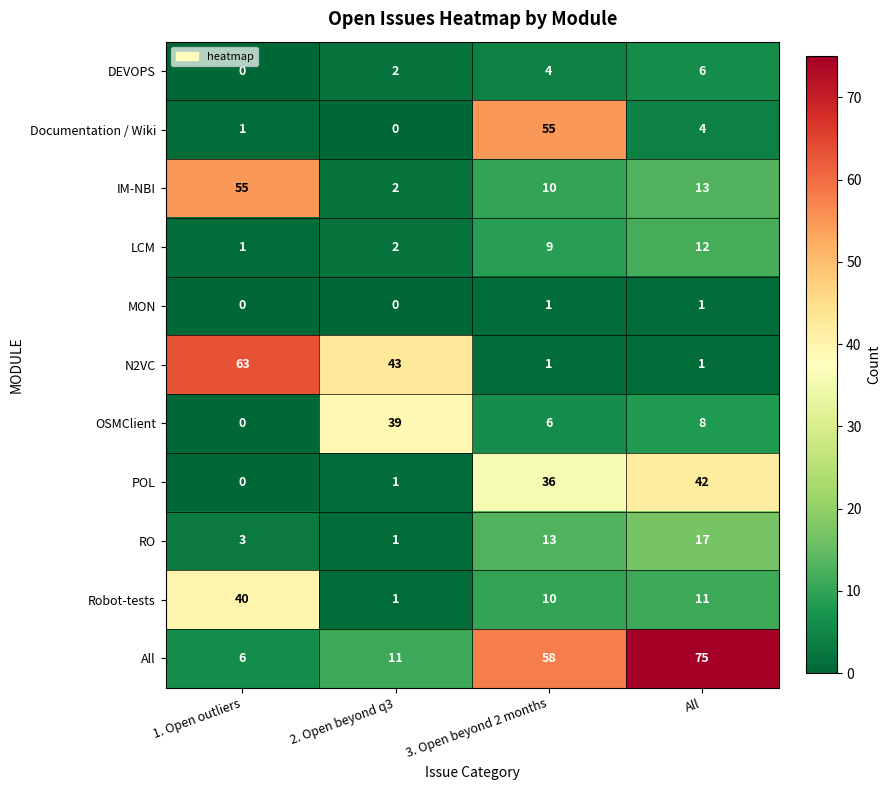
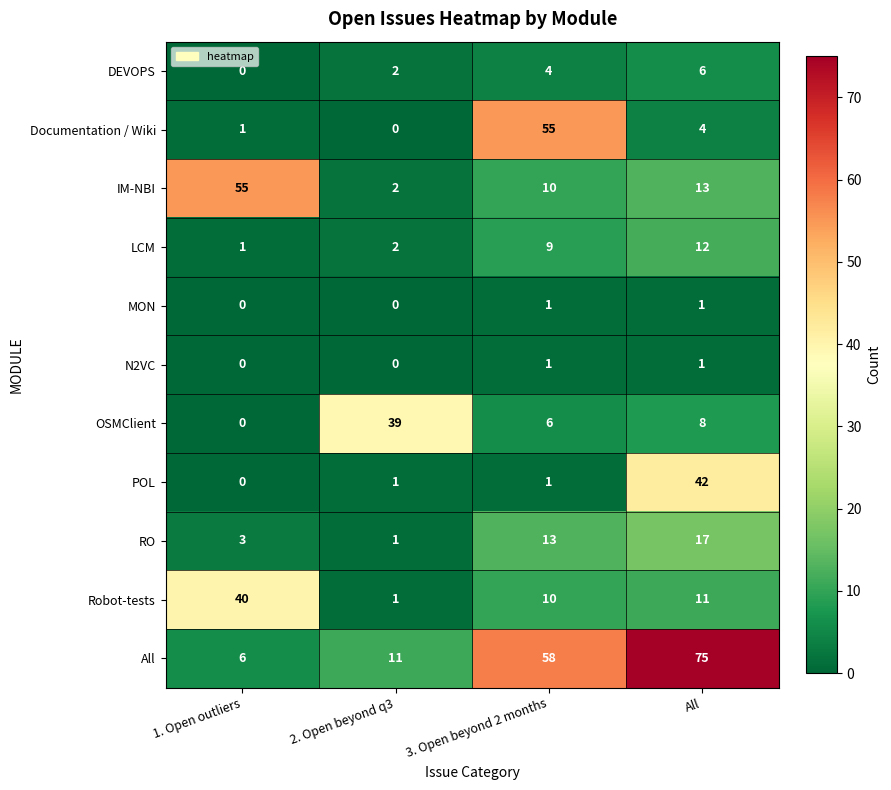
  {
    "DEVOPS": {
      "2. Open beyond q3": 2,
      "3. Open beyond 2 months": 4,
      "All": 6
    },
    "Documentation / Wiki": {
      "1. Open outliers": 1,
      "2. Open beyond q3": 0,
      "3. Open beyond 2 months": 55,
      "All": 4
    },
    "IM-NBI": {
      "1. Open outliers": 55,
      "2. Open beyond q3": 2,
      "3. Open beyond 2 months": 10,
      "All": 13
    },
    "LCM": {
      "1. Open outliers": 1,
      "2. Open beyond q3": 2,
      "3. Open beyond 2 months": 9,
      "All": 12
    },
    "MON": {
      "1. Open outliers": 0,
      "2. Open beyond q3": 0,
      "3. Open beyond 2 months": 1,
      "All": 1
    },
    "N2VC": {
-     "1. Open outliers": 63,
-     "2. Open beyond q3": 43,
+     "1. Open outliers": 0,
+     "2. Open beyond q3": 0,
      "3. Open beyond 2 months": 1,
      "All": 1
    },
    "OSMClient": {
      "1. Open outliers": 0,
      "2. Open beyond q3": 39,
      "3. Open beyond 2 months": 6,
      "All": 8
    },
    "POL": {
      "1. Open outliers": 0,
      "2. Open beyond q3": 1,
-     "3. Open beyond 2 months": 36,
+     "3. Open beyond 2 months": 1,
      "All": 42
    },
    "RO": {
      "1. Open outliers": 3,
      "2. Open beyond q3": 1,
      "3. Open beyond 2 months": 13,
      "All": 17
    },
    "Robot-tests": {
      "1. Open outliers": 40,
      "2. Open beyond q3": 1,
      "3. Open beyond 2 months": 10,
      "All": 11
    },
    "All": {
      "1. Open outliers": 6,
      "2. Open beyond q3": 11,
      "3. Open beyond 2 months": 58,
      "All": 75
    }
  }
